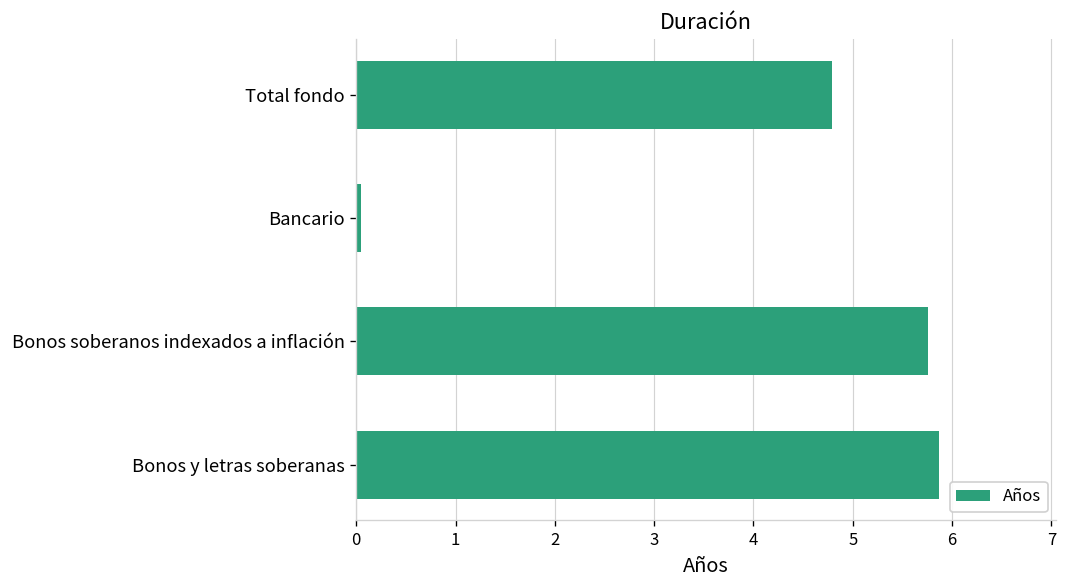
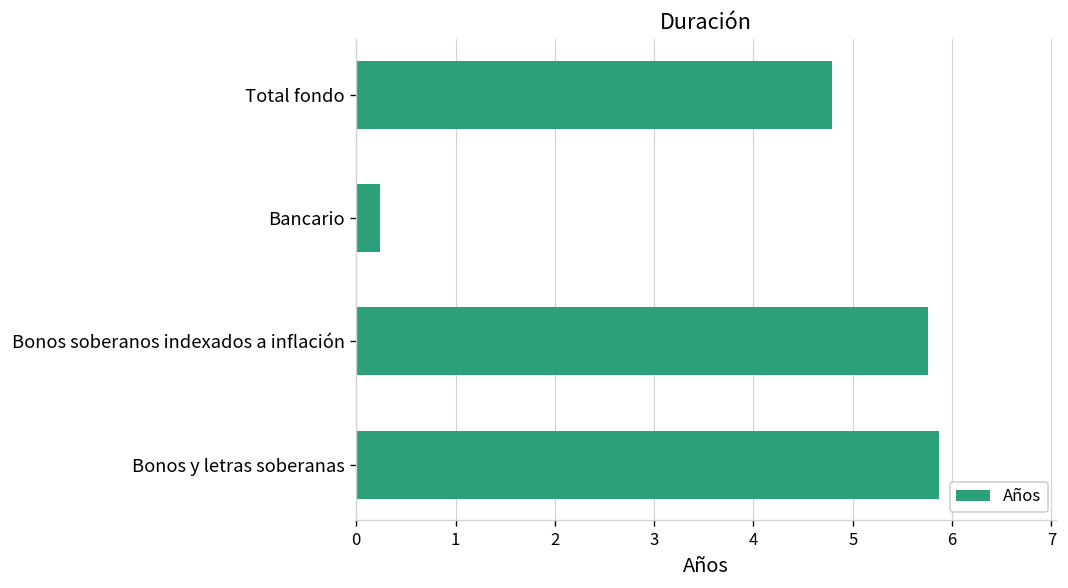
  {
    "Total fondo": 4.8,
-   "Bancario": 0.1,
+   "Bancario": 0.2,
    "Bonos soberanos indexados a inflación": 5.8,
    "Bonos y letras soberanas": 5.9
  }
